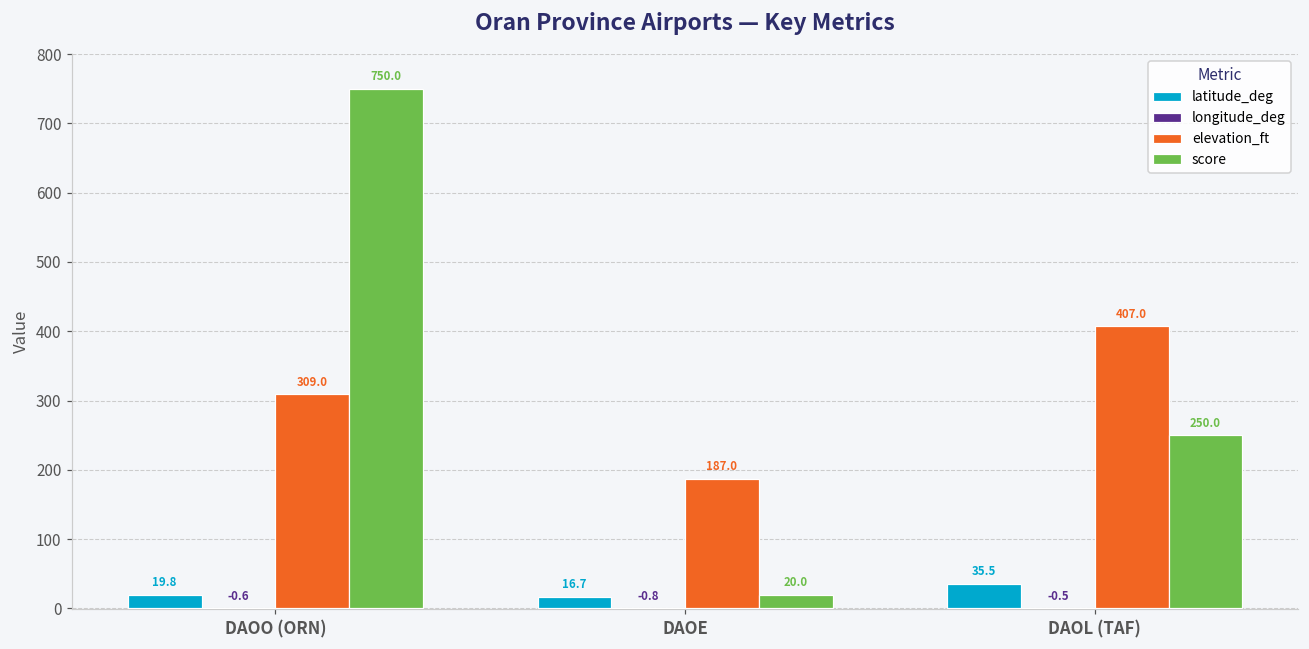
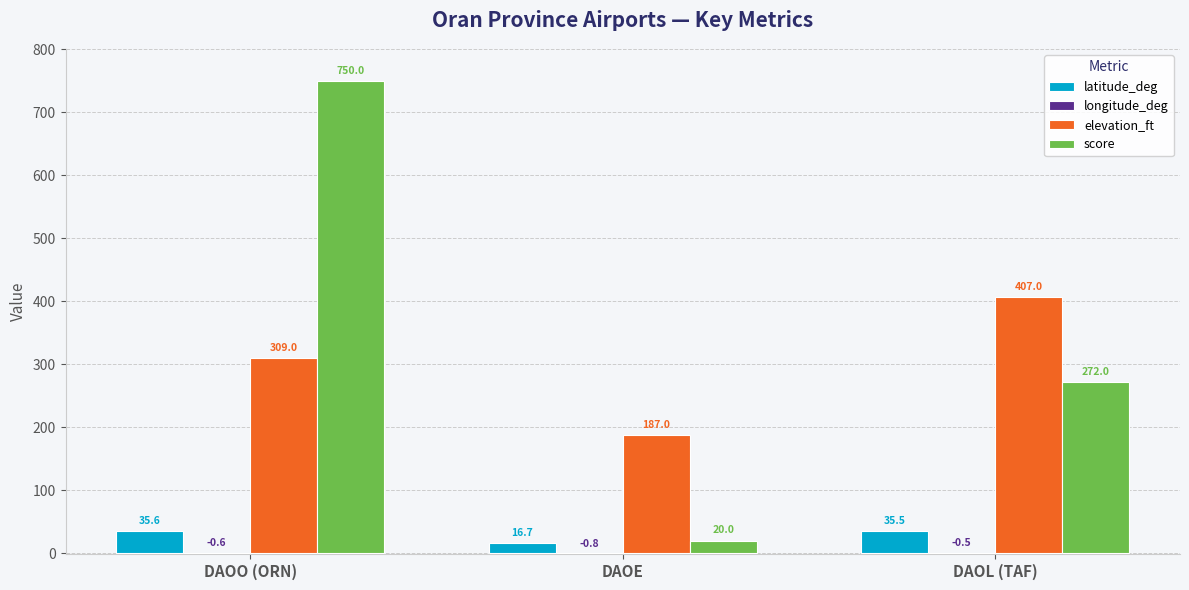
  {
    "latitude_deg": {
-     "DAOO (ORN)": 19.8,
+     "DAOO (ORN)": 35.6,
      "DAOE": 16.7,
      "DAOL (TAF)": 35.5
    },
    "longitude_deg": {
      "DAOO (ORN)": -0.6,
      "DAOE": -0.8,
      "DAOL (TAF)": -0.5
    },
    "elevation_ft": {
      "DAOO (ORN)": 309.0,
      "DAOE": 187.0,
      "DAOL (TAF)": 407.0
    },
    "score": {
      "DAOO (ORN)": 750.0,
      "DAOE": 20.0,
-     "DAOL (TAF)": 250.0
+     "DAOL (TAF)": 272.0
    }
  }
